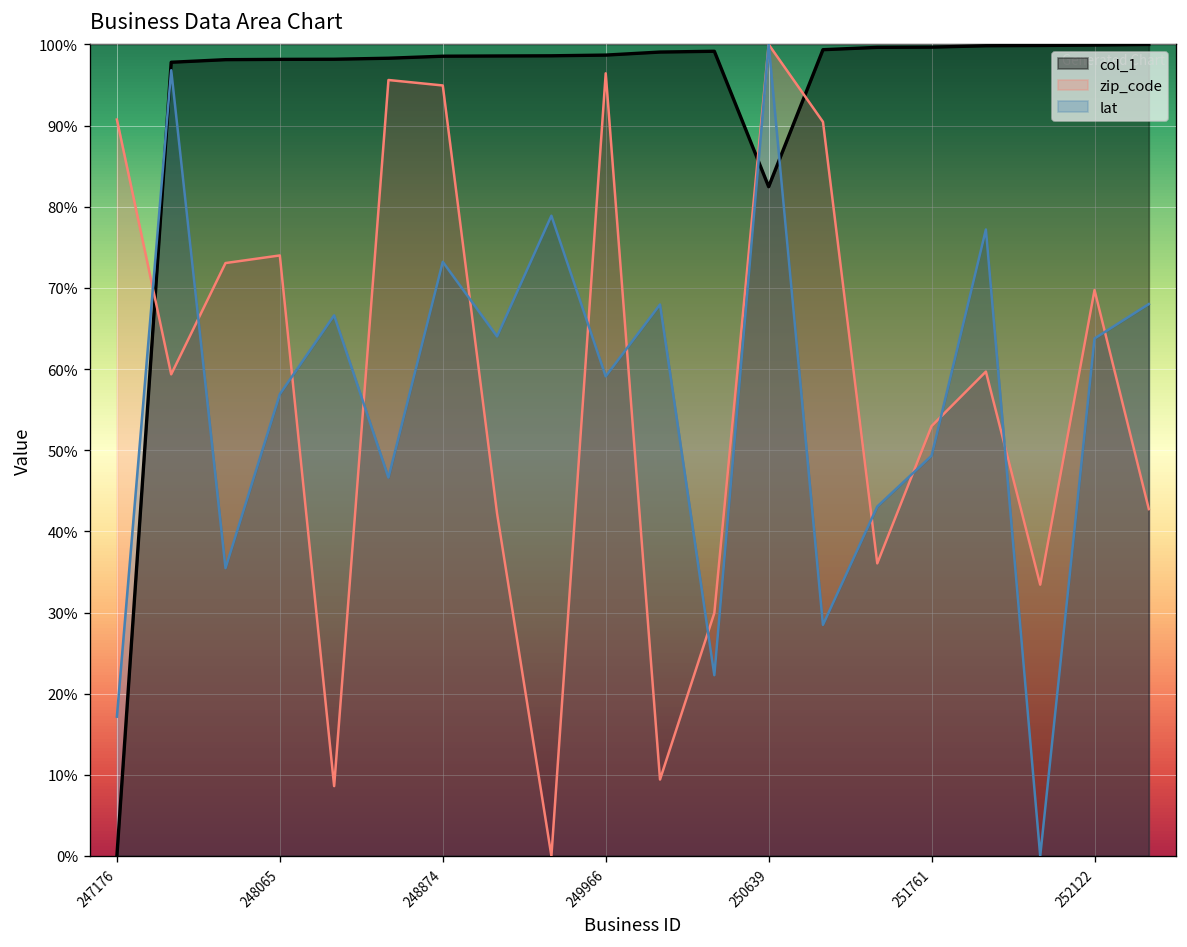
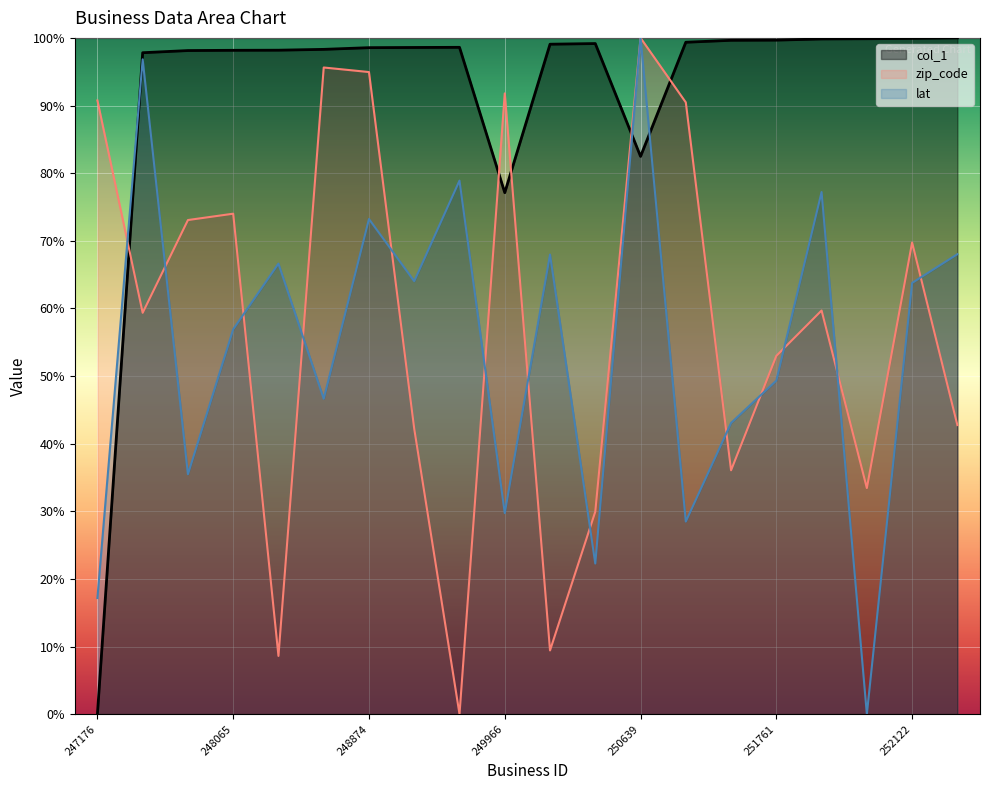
  {
    "col_1": {
      "247176": "0%",
      "248065": "98%",
      "248874": "99%",
-     "249966": "99%",
+     "249966": "77%",
      "250639": "82%",
      "251761": "100%",
      "252122": "100%"
    },
    "zip_code": {
      "247176": "91%",
      "248065": "74%",
      "248874": "95%",
-     "249966": "96%",
+     "249966": "92%",
      "251761": "53%",
      "252122": "70%"
    },
    "lat": {
      "247176": "17%",
      "248065": "57%",
      "248874": "73%",
-     "249966": "59%",
+     "249966": "30%",
      "251761": "49%",
      "252122": "64%"
    }
  }
